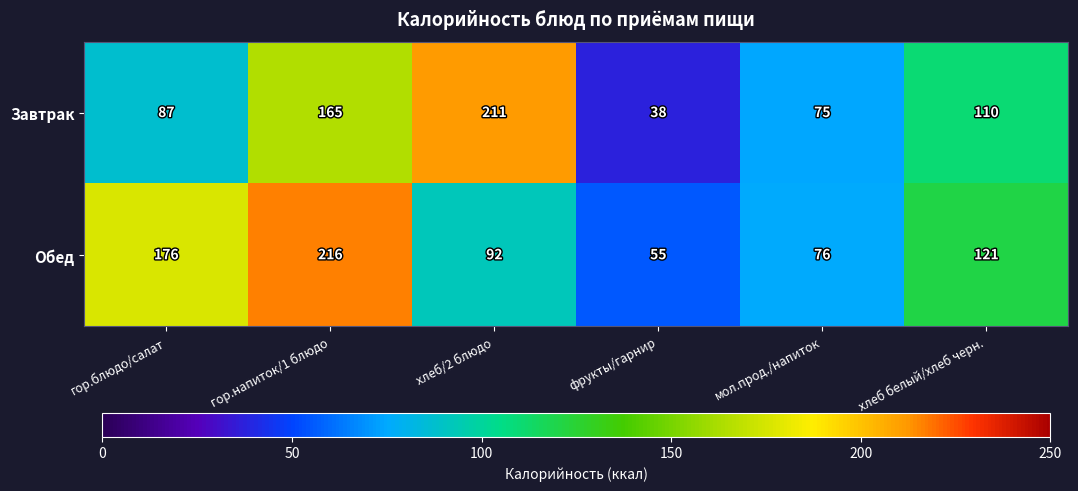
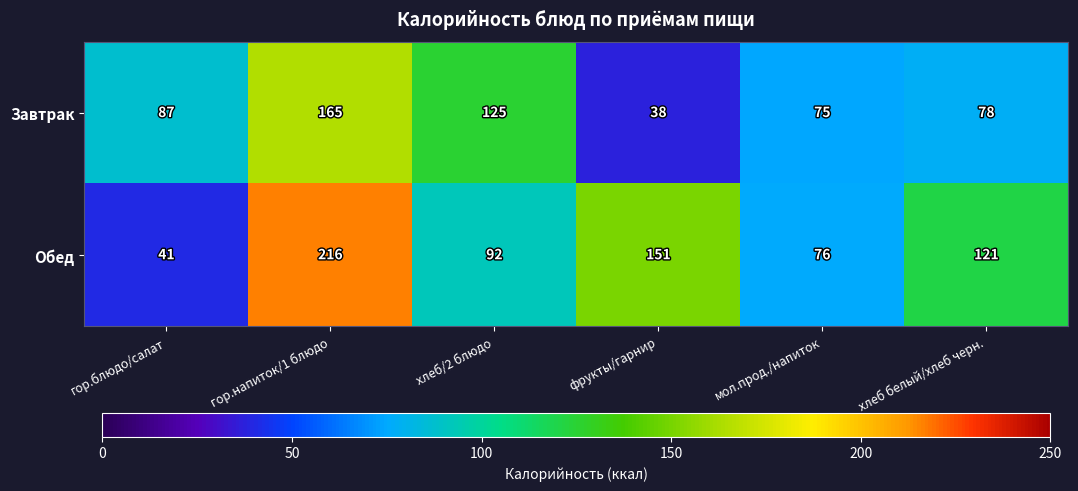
  {
    "Завтрак": {
      "гор.блюдо/салат": 87,
      "гор.напиток/1 блюдо": 165,
-     "хлеб/2 блюдо": 211,
+     "хлеб/2 блюдо": 125,
      "фрукты/гарнир": 38,
      "мол.прод./напиток": 75,
-     "хлеб белый/хлеб черн.": 110
+     "хлеб белый/хлеб черн.": 78
    },
    "Обед": {
-     "гор.блюдо/салат": 176,
+     "гор.блюдо/салат": 41,
      "гор.напиток/1 блюдо": 216,
      "хлеб/2 блюдо": 92,
-     "фрукты/гарнир": 55,
+     "фрукты/гарнир": 151,
      "мол.прод./напиток": 76,
      "хлеб белый/хлеб черн.": 121
    }
  }
